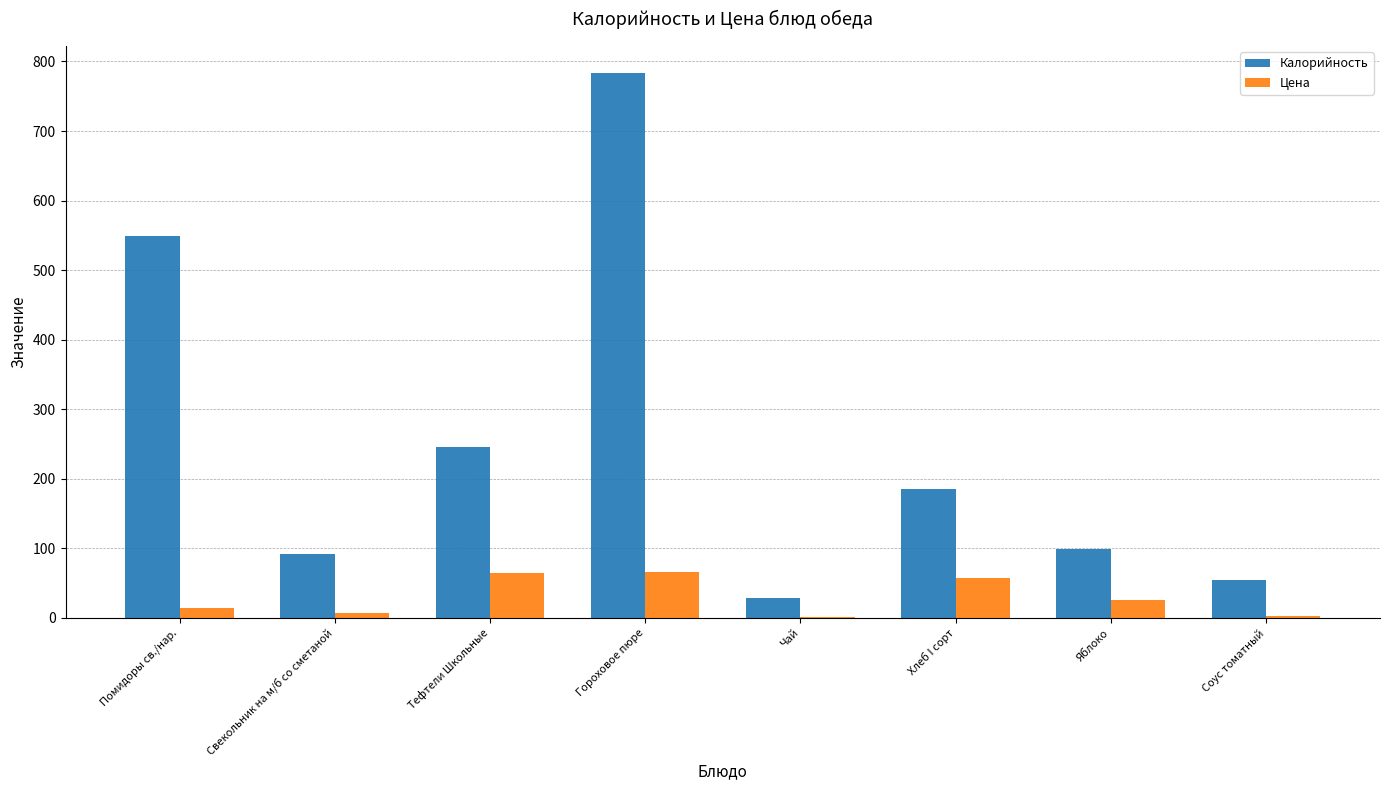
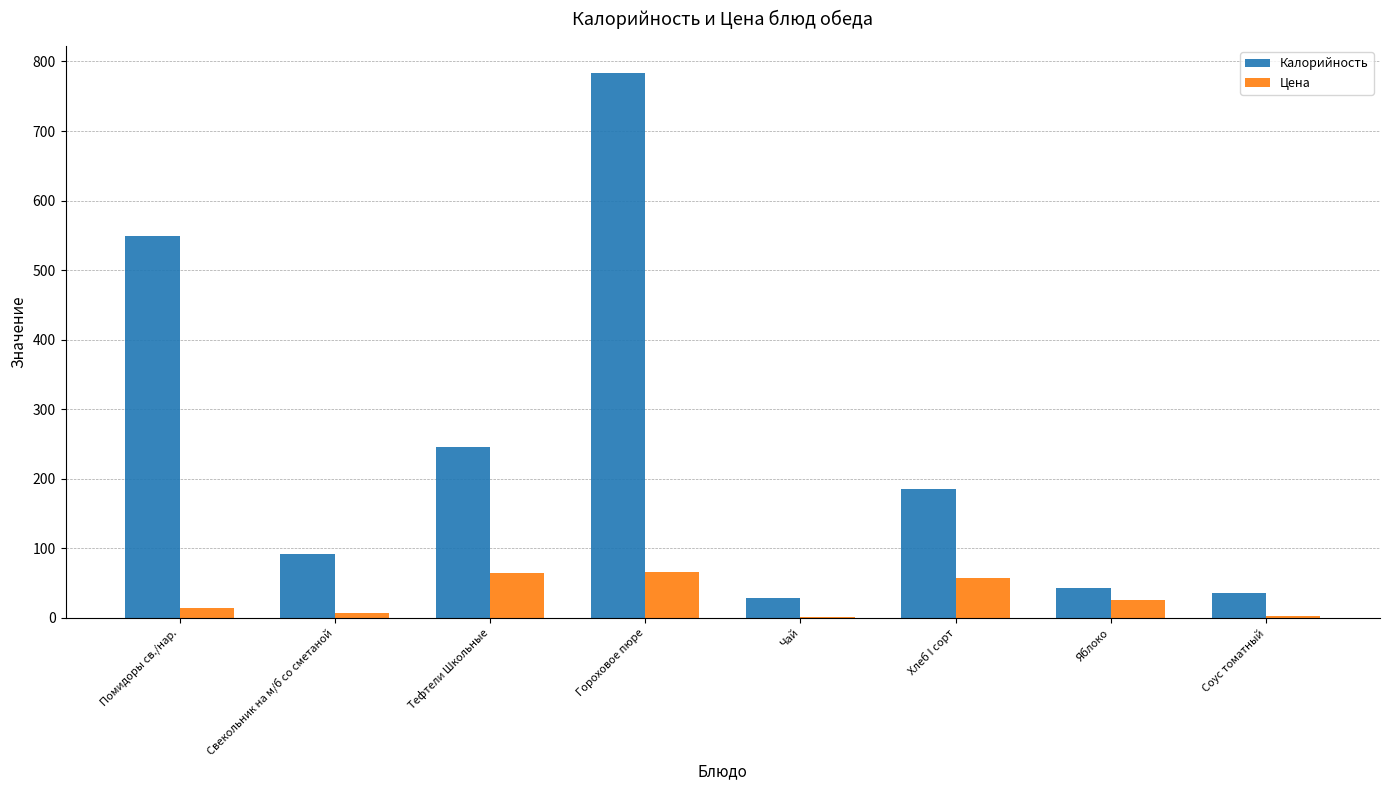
  {
    "Калорийность": {
      "Помидоры св./нар.": 550,
      "Свекольник на м/б со сметаной": 90,
      "Тефтели Школьные": 250,
      "Гороховое пюре": 780,
      "Чай": 30,
      "Хлеб I сорт": 190,
-     "Яблоко": 100,
-     "Соус томатный": 50
+     "Яблоко": 40,
+     "Соус томатный": 40
    },
    "Цена": {
      "Помидоры св./нар.": 10,
      "Свекольник на м/б со сметаной": 10,
      "Тефтели Школьные": 60,
      "Гороховое пюре": 70,
      "Хлеб I сорт": 60,
      "Яблоко": 30
    }
  }
